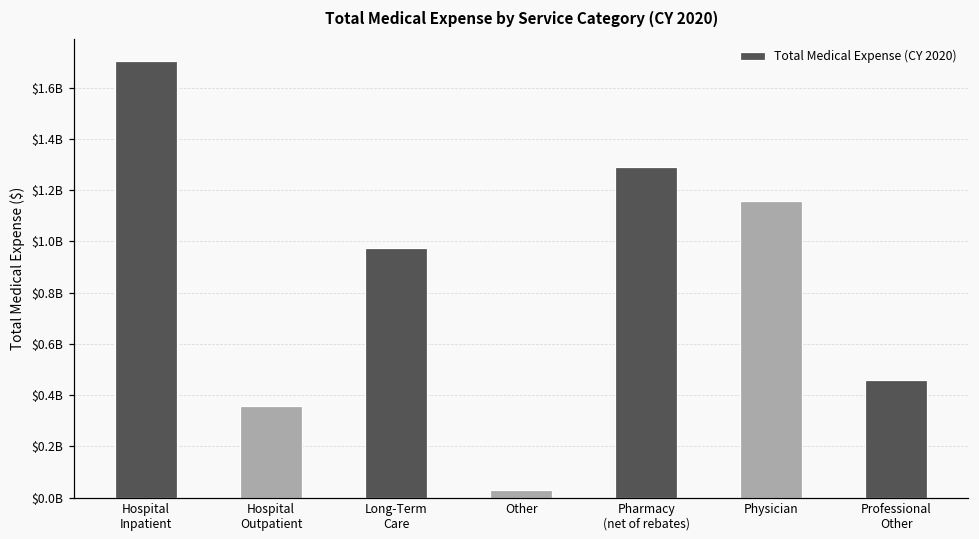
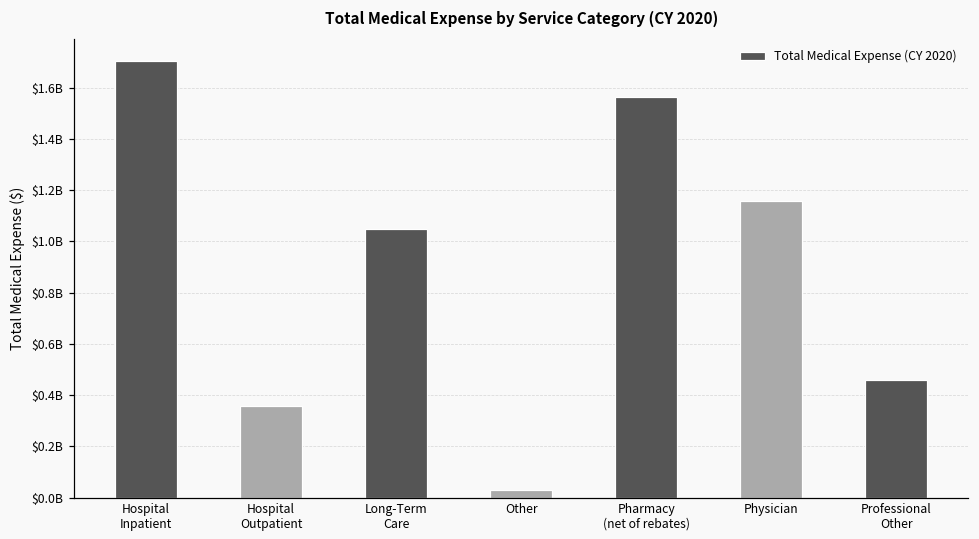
  {
    "Hospital Inpatient": "$1710000000",
    "Hospital Outpatient": "$360000000",
-   "Long-Term Care": "$980000000",
+   "Long-Term Care": "$1050000000",
    "Other": "$30000000",
-   "Pharmacy (net of rebates)": "$1290000000",
+   "Pharmacy (net of rebates)": "$1560000000",
    "Physician": "$1160000000",
    "Professional Other": "$460000000"
  }
